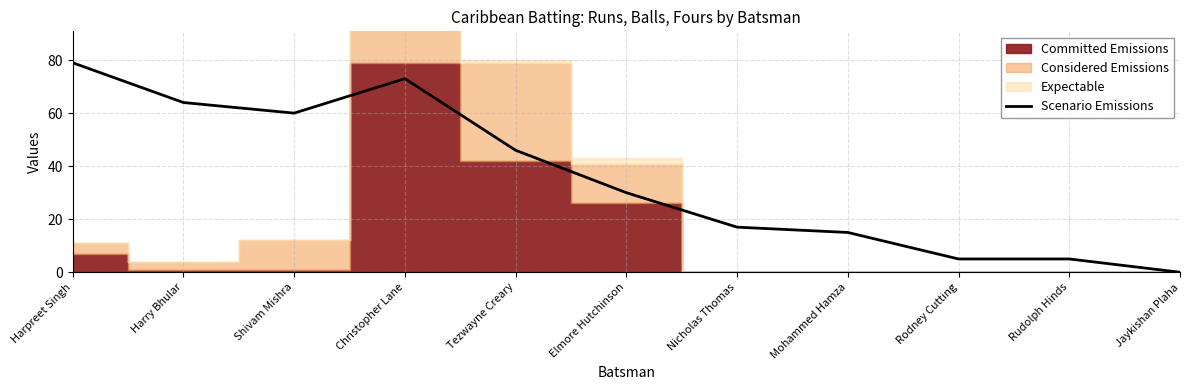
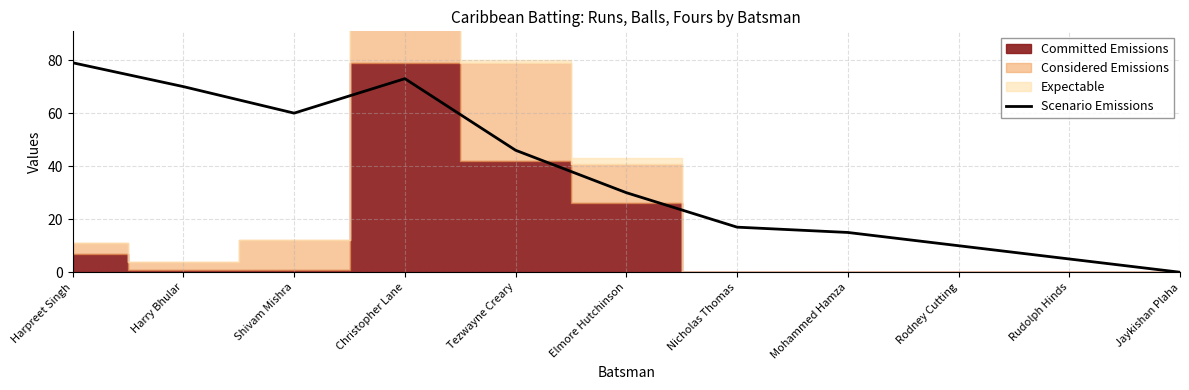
  {
    "Scenario Emissions": {
      "Harpreet Singh": 79,
-     "Harry Bhular": 64,
+     "Harry Bhular": 70,
      "Shivam Mishra": 60,
      "Christopher Lane": 73,
      "Tezwayne Creary": 46,
      "Elmore Hutchinson": 30,
      "Nicholas Thomas": 17,
      "Mohammed Hamza": 15,
-     "Rodney Cutting": 5,
+     "Rodney Cutting": 10,
      "Rudolph Hinds": 5
    }
  }
